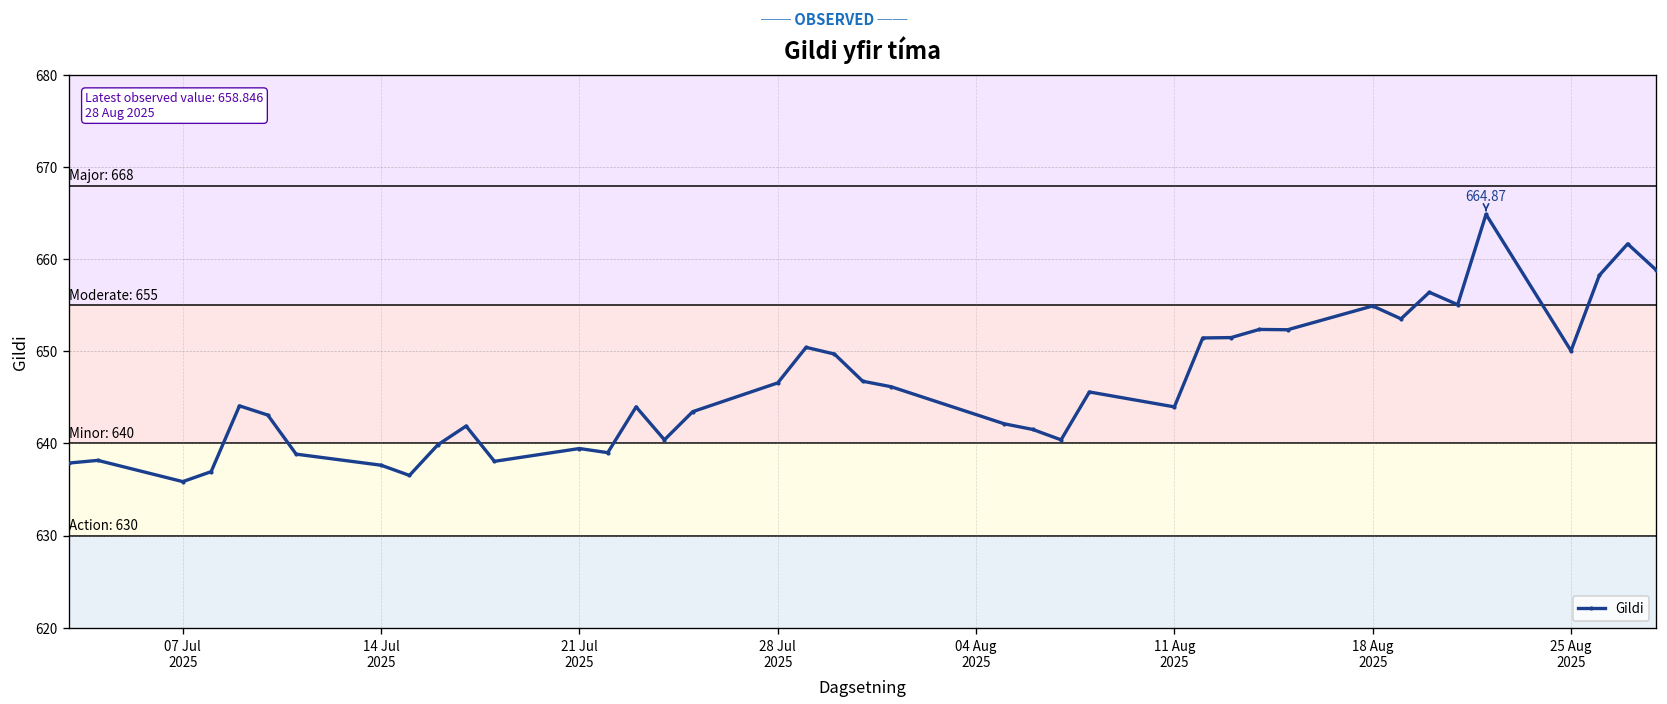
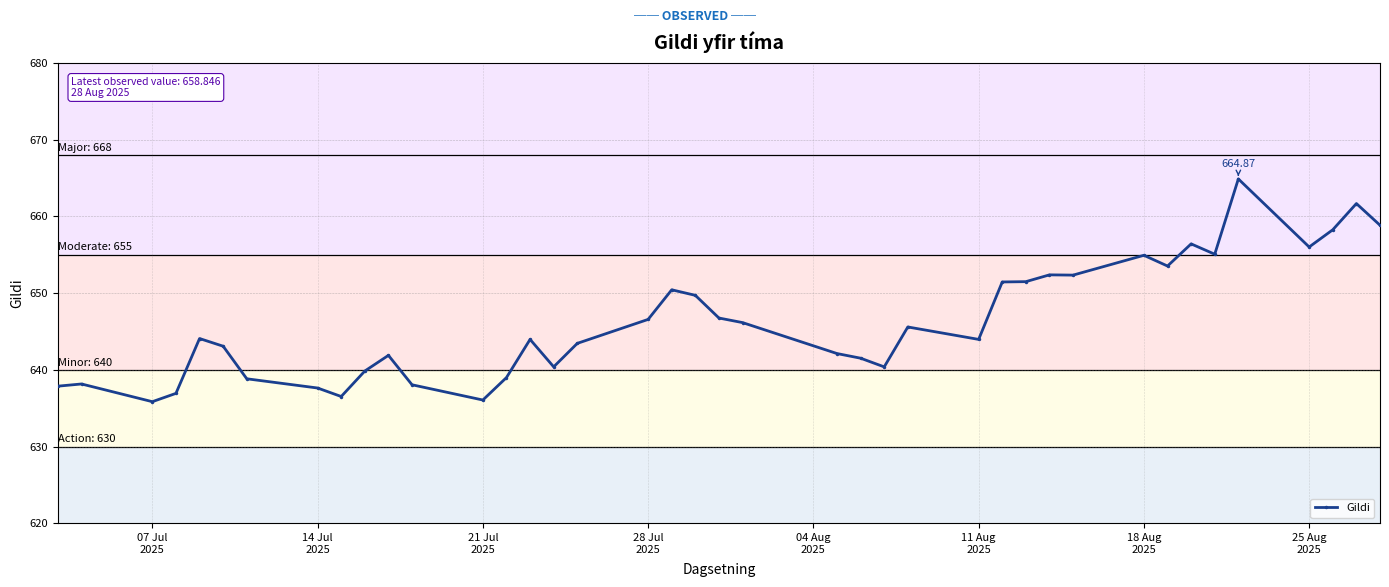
  {
    "07 Jul 2025": 636,
    "14 Jul 2025": 638,
-   "21 Jul 2025": 639,
+   "21 Jul 2025": 636,
    "28 Jul 2025": 647,
    "11 Aug 2025": 644,
    "18 Aug 2025": 655,
-   "25 Aug 2025": 650
+   "25 Aug 2025": 656
  }
